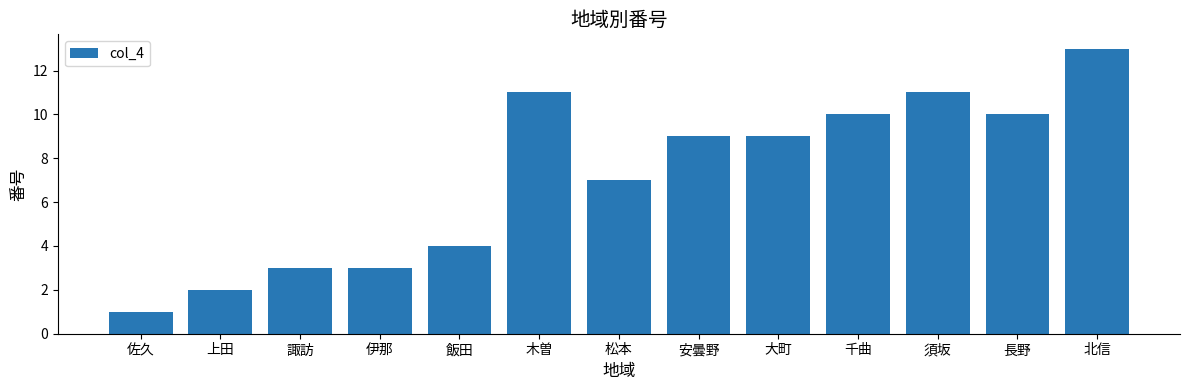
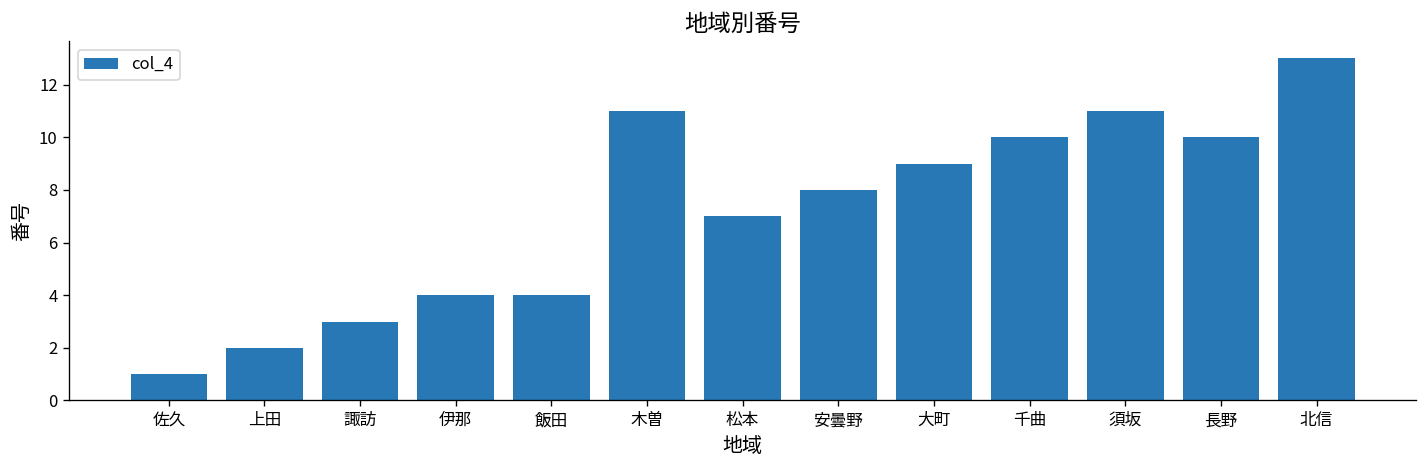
  {
    "佐久": 1,
    "上田": 2,
    "諏訪": 3,
-   "伊那": 3,
+   "伊那": 4,
    "飯田": 4,
    "木曽": 11,
    "松本": 7,
-   "安曇野": 9,
+   "安曇野": 8,
    "大町": 9,
    "千曲": 10,
    "須坂": 11,
    "長野": 10,
    "北信": 13
  }
